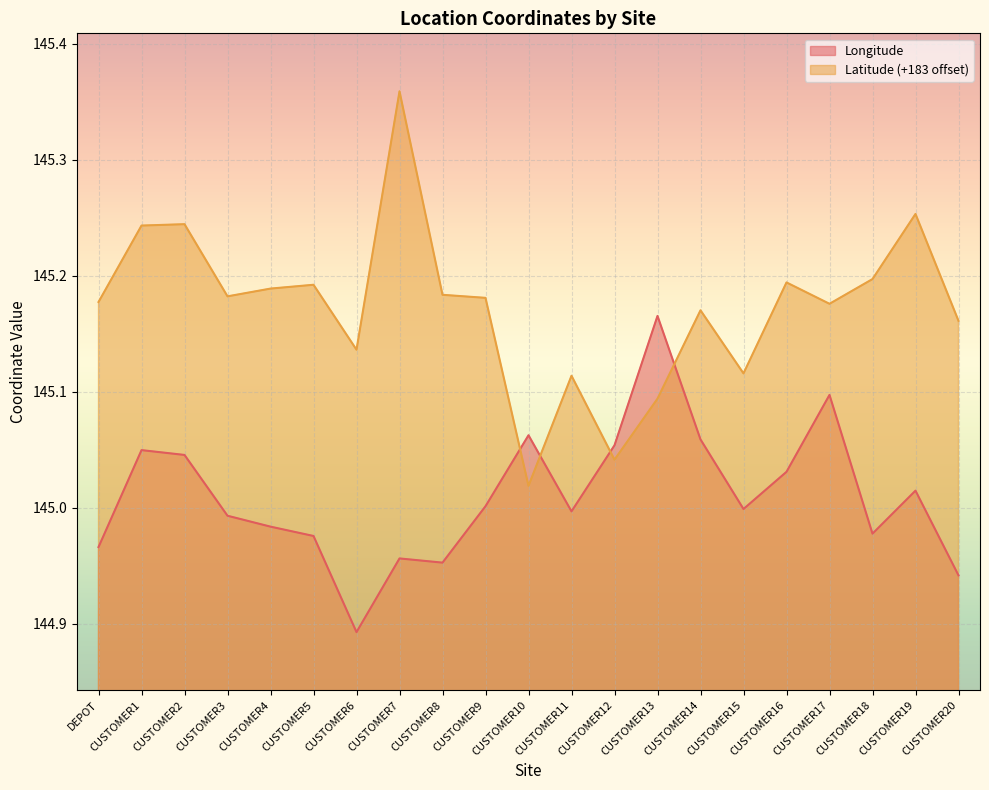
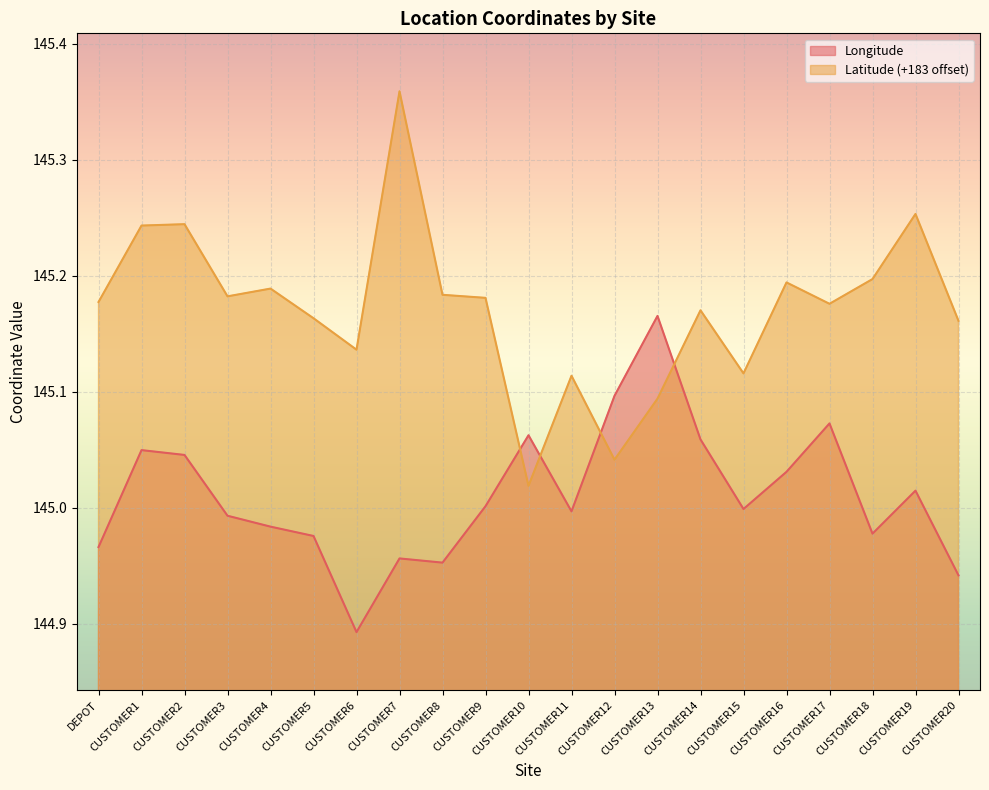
  {
    "Longitude": {
      "DEPOT": 144.966,
      "CUSTOMER1": 145.050,
      "CUSTOMER2": 145.045,
      "CUSTOMER3": 144.993,
      "CUSTOMER4": 144.984,
      "CUSTOMER5": 144.976,
      "CUSTOMER6": 144.893,
      "CUSTOMER7": 144.956,
      "CUSTOMER8": 144.953,
      "CUSTOMER9": 145.001,
      "CUSTOMER10": 145.062,
      "CUSTOMER11": 144.997,
-     "CUSTOMER12": 145.054,
+     "CUSTOMER12": 145.096,
      "CUSTOMER13": 145.165,
      "CUSTOMER14": 145.059,
      "CUSTOMER15": 144.999,
      "CUSTOMER16": 145.031,
-     "CUSTOMER17": 145.097,
+     "CUSTOMER17": 145.073,
      "CUSTOMER18": 144.978,
      "CUSTOMER19": 145.015,
      "CUSTOMER20": 144.942
    },
    "Latitude (+183 offset)": {
      "DEPOT": 145.177,
      "CUSTOMER1": 145.243,
      "CUSTOMER2": 145.245,
      "CUSTOMER3": 145.182,
      "CUSTOMER4": 145.189,
-     "CUSTOMER5": 145.192,
+     "CUSTOMER5": 145.163,
      "CUSTOMER6": 145.136,
      "CUSTOMER7": 145.359,
      "CUSTOMER8": 145.184,
      "CUSTOMER9": 145.181,
      "CUSTOMER10": 145.019,
      "CUSTOMER11": 145.114,
      "CUSTOMER12": 145.041,
      "CUSTOMER13": 145.094,
      "CUSTOMER14": 145.170,
      "CUSTOMER15": 145.116,
      "CUSTOMER16": 145.194,
      "CUSTOMER17": 145.176,
      "CUSTOMER18": 145.197,
      "CUSTOMER19": 145.253,
      "CUSTOMER20": 145.161
    }
  }
